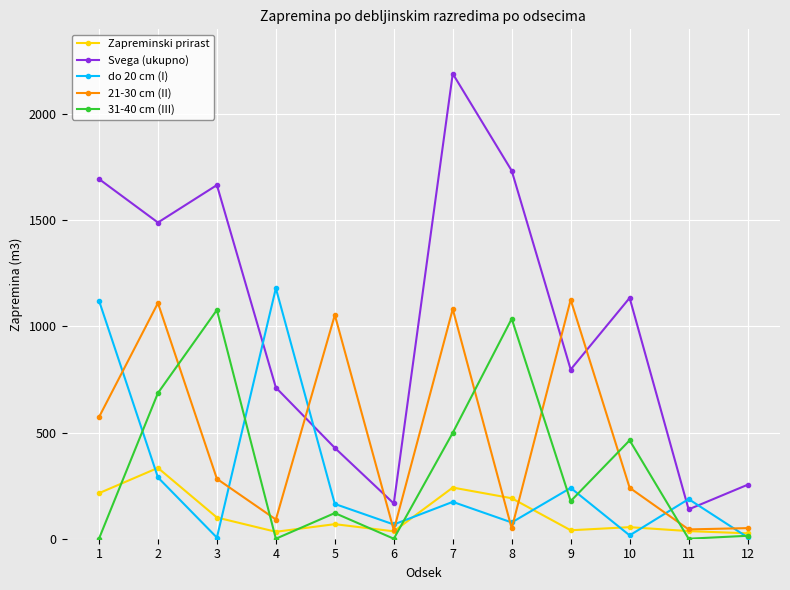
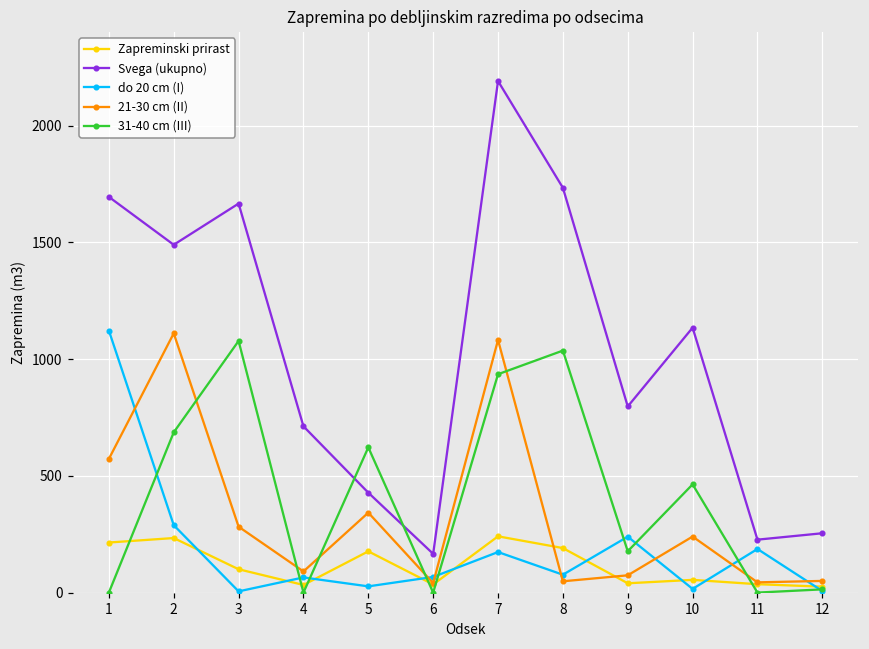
  {
    "Zapreminski prirast": {
      "1": 210,
-     "2": 330,
+     "2": 230,
      "3": 100,
      "4": 30,
-     "5": 70,
+     "5": 180,
      "7": 240,
      "8": 190,
      "9": 40,
      "10": 50
    },
    "Svega (ukupno)": {
      "1": 1690,
      "2": 1490,
      "3": 1670,
      "4": 710,
      "5": 430,
      "6": 170,
      "7": 2190,
      "8": 1730,
      "9": 800,
      "10": 1130,
-     "11": 140,
+     "11": 230,
      "12": 250
    },
    "do 20 cm (I)": {
      "1": 1120,
      "2": 290,
      "3": 10,
-     "4": 1180,
-     "5": 160,
+     "4": 60,
+     "5": 30,
      "6": 70,
      "7": 170,
      "8": 80,
      "9": 240,
      "10": 20,
      "11": 190
    },
    "21-30 cm (II)": {
      "1": 570,
      "2": 1110,
      "3": 280,
      "4": 90,
-     "5": 1050,
+     "5": 340,
      "7": 1080,
      "8": 50,
-     "9": 1130,
+     "9": 70,
      "10": 240,
      "12": 50
    },
    "31-40 cm (III)": {
      "1": 0,
      "2": 690,
      "3": 1080,
      "4": 0,
-     "5": 120,
+     "5": 620,
      "6": 0,
-     "7": 500,
+     "7": 940,
      "8": 1040,
      "9": 180,
      "10": 460,
      "11": 0
    }
  }
